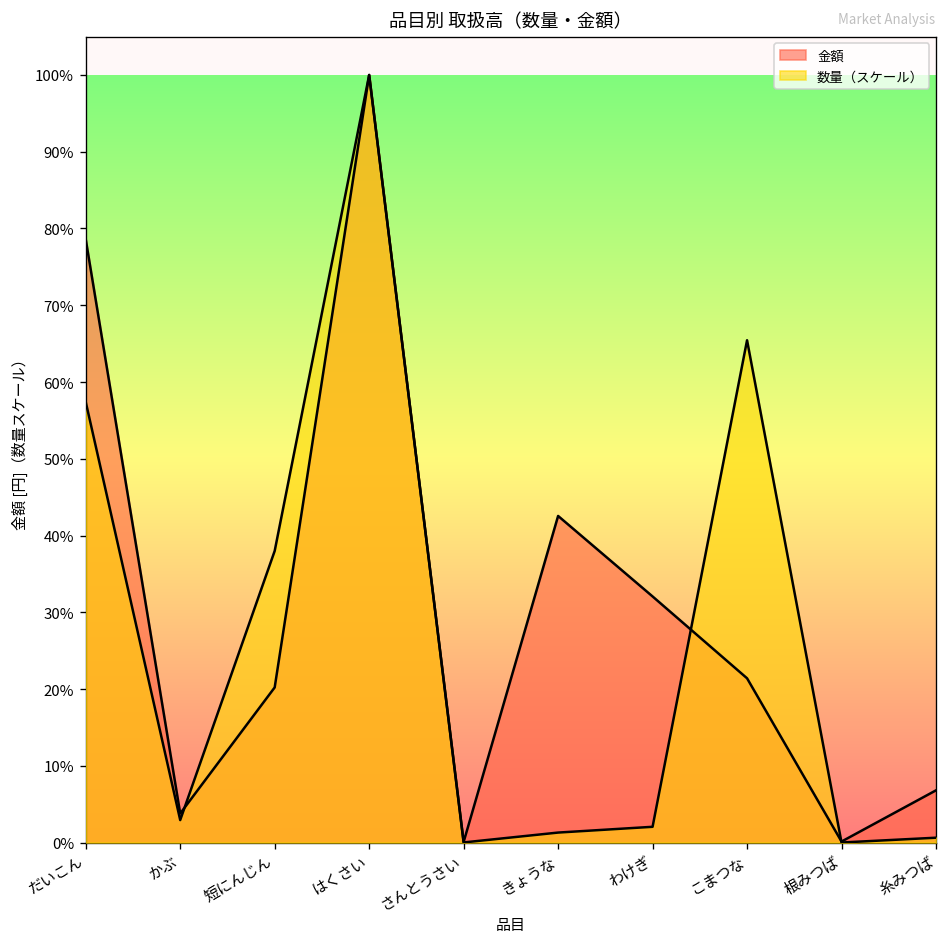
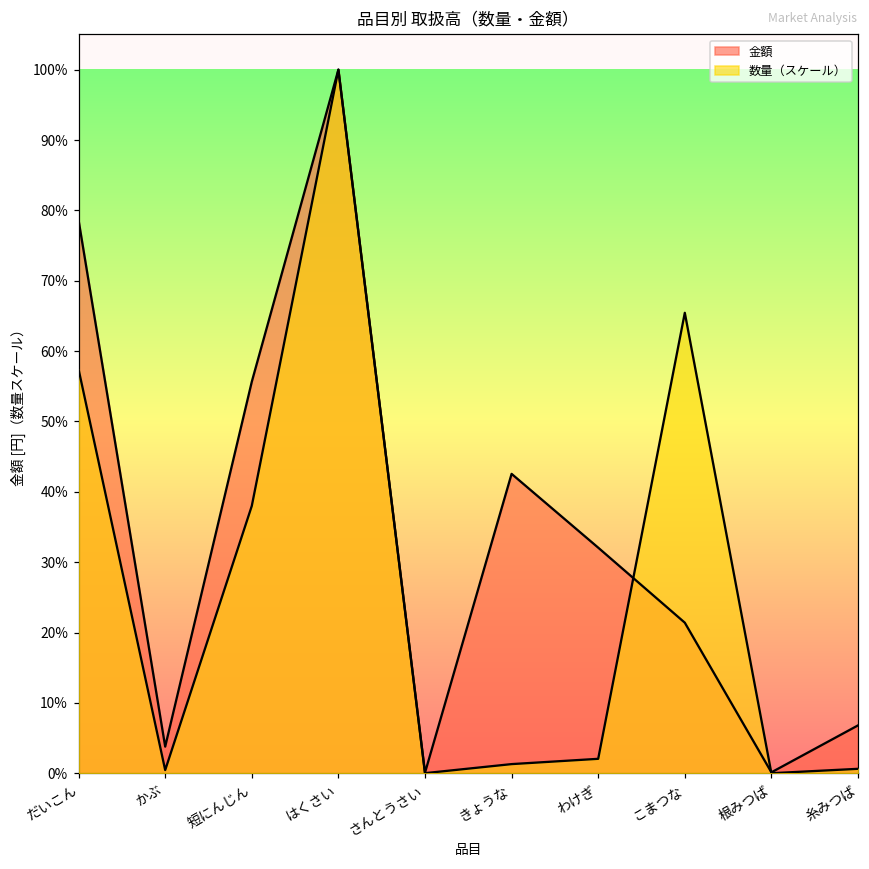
  {
    "金額": {
      "だいこん": "79%",
      "かぶ": "4%",
-     "短にんじん": "20%",
+     "短にんじん": "56%",
      "きょうな": "43%",
      "わけぎ": "32%",
      "こまつな": "21%",
      "糸みつば": "7%"
    },
    "数量（スケール）": {
      "だいこん": "57%",
-     "かぶ": "3%",
+     "かぶ": "0%",
      "短にんじん": "38%",
      "きょうな": "1%",
      "わけぎ": "2%",
      "こまつな": "65%",
      "糸みつば": "1%"
    }
  }
